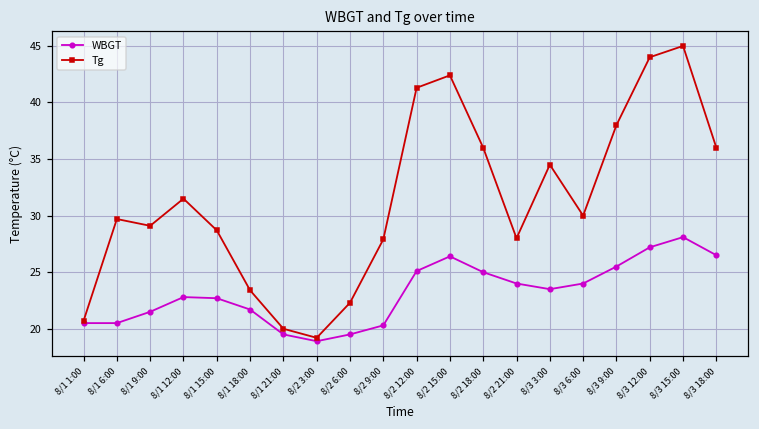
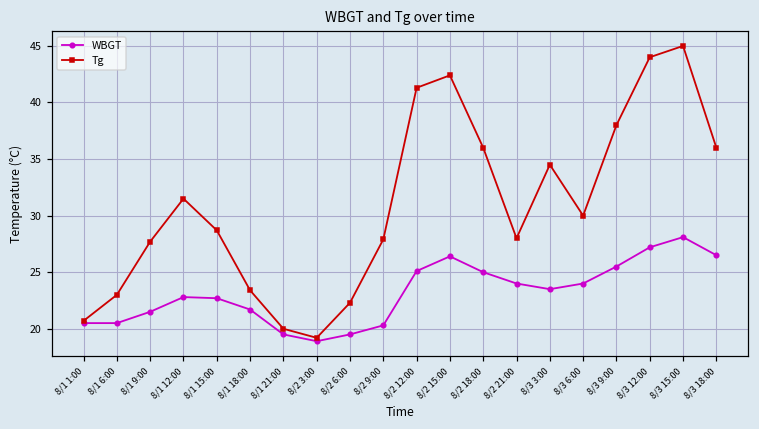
  {
    "WBGT": {
      "8/1 6:00": 20.5,
      "8/1 9:00": 21.5,
      "8/1 12:00": 22.8,
      "8/1 15:00": 22.7,
      "8/1 18:00": 21.7,
      "8/1 21:00": 19.5,
      "8/2 3:00": 18.9,
      "8/2 6:00": 19.5,
      "8/2 9:00": 20.3,
      "8/2 12:00": 25.1,
      "8/2 15:00": 26.4,
      "8/2 18:00": 25.0,
      "8/2 21:00": 24.0,
      "8/3 3:00": 23.5,
      "8/3 6:00": 24.0,
      "8/3 9:00": 25.5,
      "8/3 12:00": 27.2,
      "8/3 15:00": 28.1,
      "8/3 18:00": 26.5
    },
    "Tg": {
-     "8/1 6:00": 29.7,
-     "8/1 9:00": 29.1,
+     "8/1 6:00": 23.0,
+     "8/1 9:00": 27.7,
      "8/1 12:00": 31.5,
      "8/1 15:00": 28.7,
      "8/1 18:00": 23.4,
      "8/1 21:00": 20.0,
      "8/2 3:00": 19.2,
      "8/2 6:00": 22.3,
      "8/2 9:00": 27.9,
      "8/2 12:00": 41.3,
      "8/2 15:00": 42.4,
      "8/2 18:00": 36.0,
      "8/2 21:00": 28.0,
      "8/3 3:00": 34.5,
      "8/3 6:00": 30.0,
      "8/3 9:00": 38.0,
      "8/3 12:00": 44.0,
      "8/3 15:00": 45.0,
      "8/3 18:00": 36.0
    }
  }
